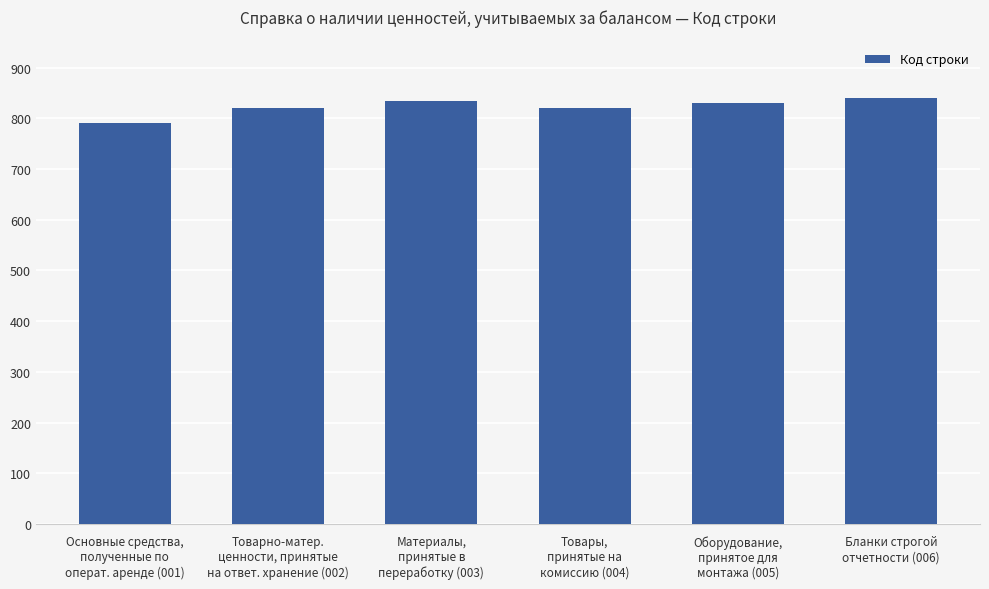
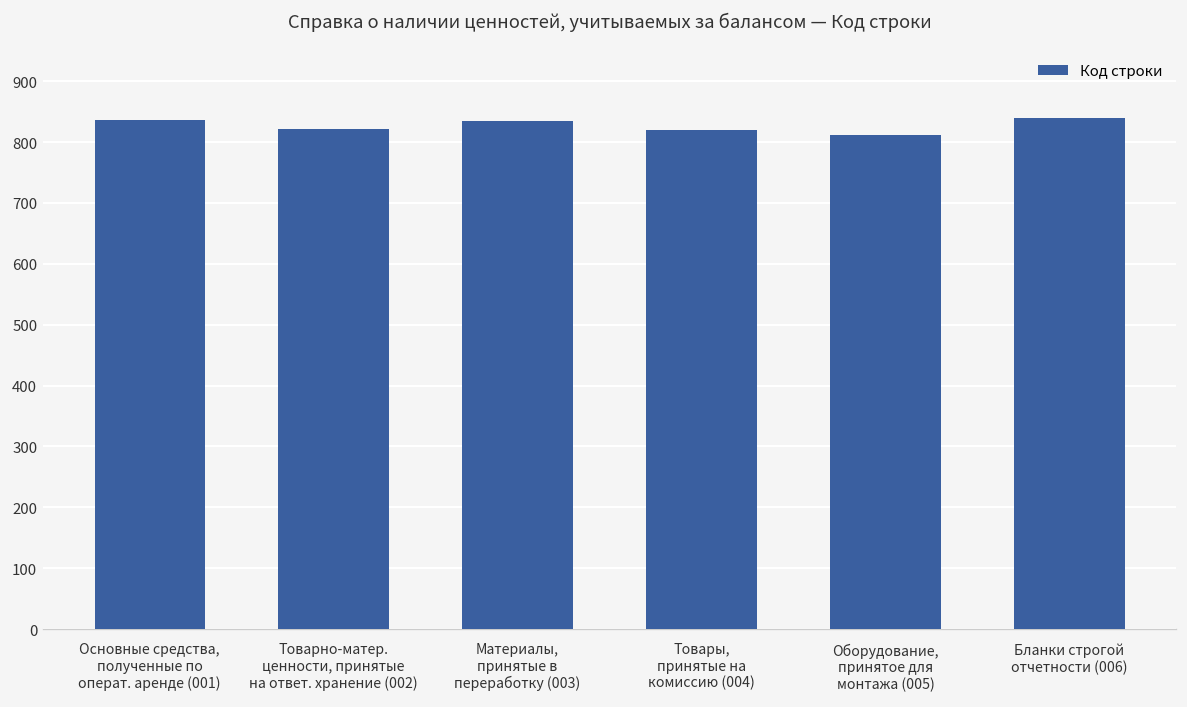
  {
-   "Основные средства, полученные по операт. аренде (001)": 790,
+   "Основные средства, полученные по операт. аренде (001)": 840,
    "Товарно-матер. ценности, принятые на ответ. хранение (002)": 820,
    "Материалы, принятые в переработку (003)": 830,
    "Товары, принятые на комиссию (004)": 820,
-   "Оборудование, принятое для монтажа (005)": 830,
+   "Оборудование, принятое для монтажа (005)": 810,
    "Бланки строгой отчетности (006)": 840
  }
